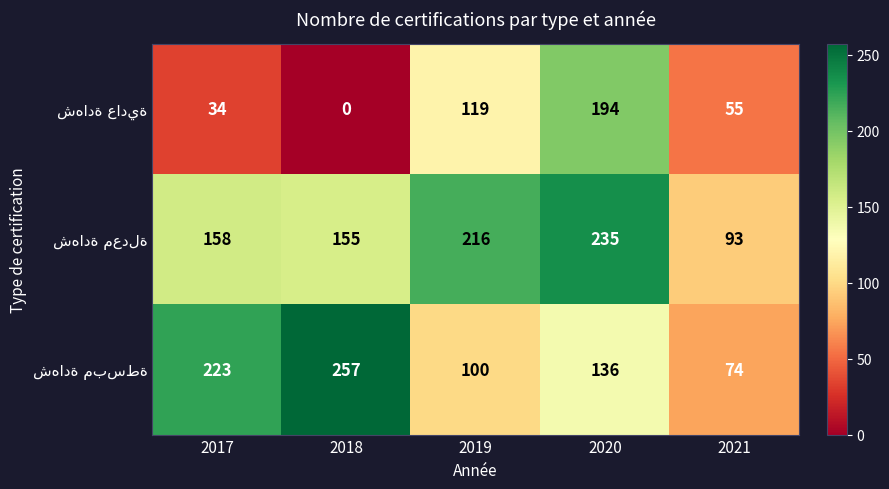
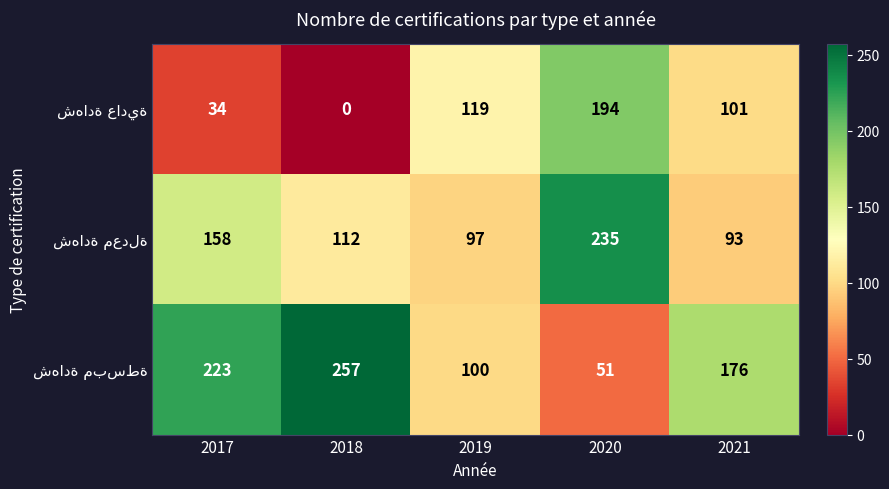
  {
    "شهادة عادية": {
      "2017": 34,
      "2018": 0,
      "2019": 119,
      "2020": 194,
-     "2021": 55
+     "2021": 101
    },
    "شهادة معدلة": {
      "2017": 158,
-     "2018": 155,
-     "2019": 216,
+     "2018": 112,
+     "2019": 97,
      "2020": 235,
      "2021": 93
    },
    "شهادة مبسطة": {
      "2017": 223,
      "2018": 257,
      "2019": 100,
-     "2020": 136,
-     "2021": 74
+     "2020": 51,
+     "2021": 176
    }
  }
